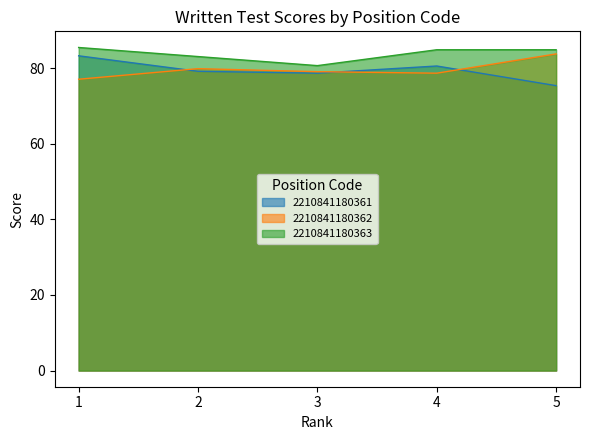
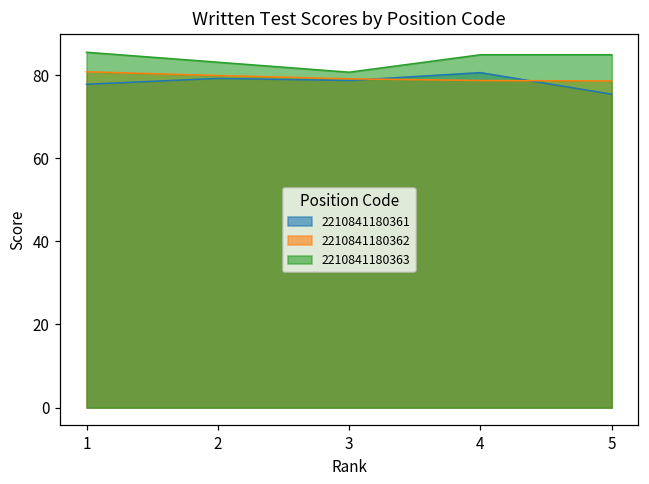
  {
    "2210841180361": {
-     "1": 83,
+     "1": 78,
      "2": 79,
      "4": 81,
      "5": 75
    },
    "2210841180362": {
-     "1": 77,
+     "1": 81,
      "2": 80,
      "4": 79,
-     "5": 84
+     "5": 79
    },
    "2210841180363": {
      "1": 86,
      "2": 83,
      "3": 81,
      "4": 85,
      "5": 85
    }
  }
